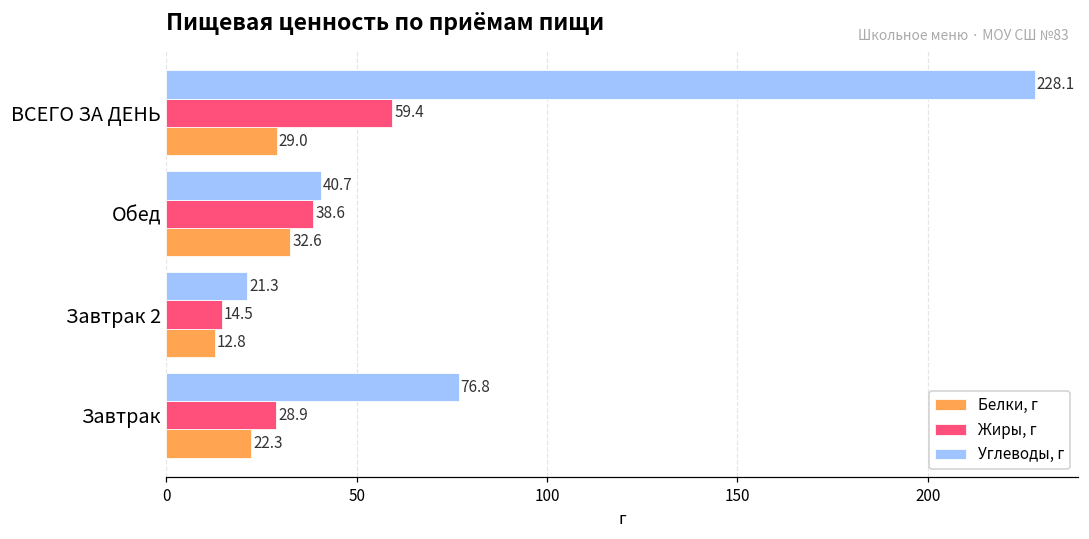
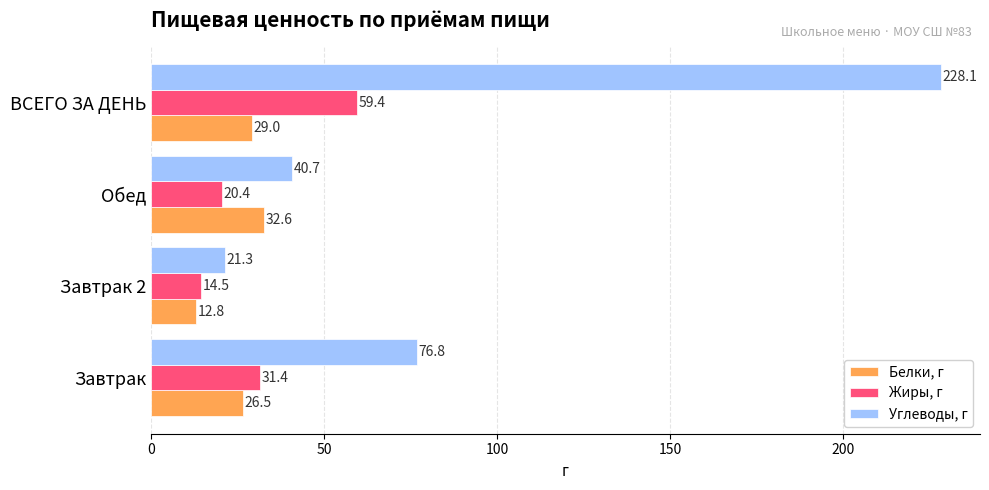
  {
    "Белки, г": {
      "ВСЕГО ЗА ДЕНЬ": 29.0,
      "Обед": 32.6,
      "Завтрак 2": 12.8,
-     "Завтрак": 22.3
+     "Завтрак": 26.5
    },
    "Жиры, г": {
      "ВСЕГО ЗА ДЕНЬ": 59.4,
-     "Обед": 38.6,
+     "Обед": 20.4,
      "Завтрак 2": 14.5,
-     "Завтрак": 28.9
+     "Завтрак": 31.4
    },
    "Углеводы, г": {
      "ВСЕГО ЗА ДЕНЬ": 228.1,
      "Обед": 40.7,
      "Завтрак 2": 21.3,
      "Завтрак": 76.8
    }
  }
